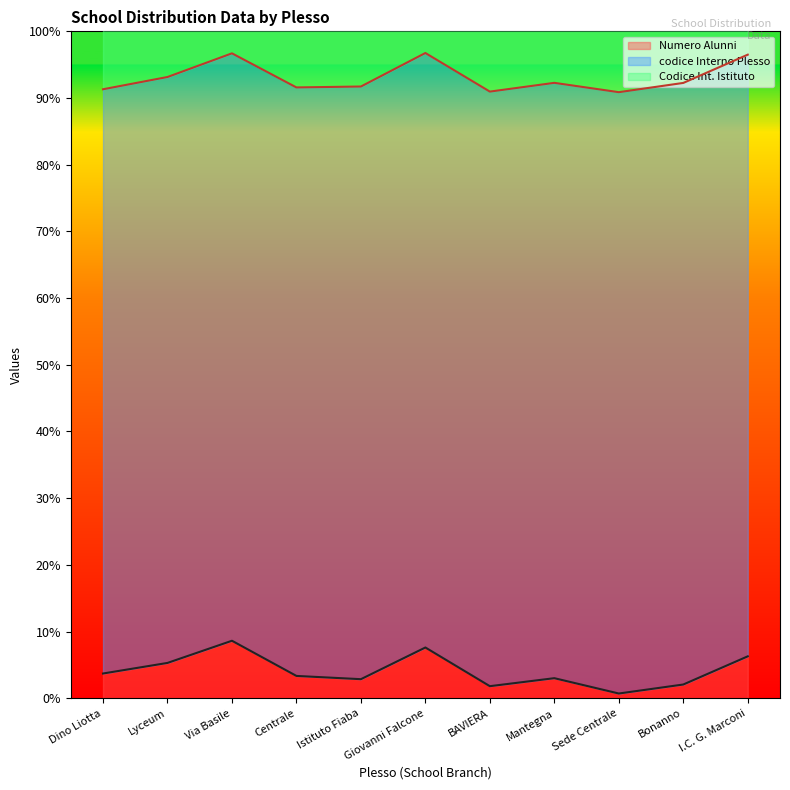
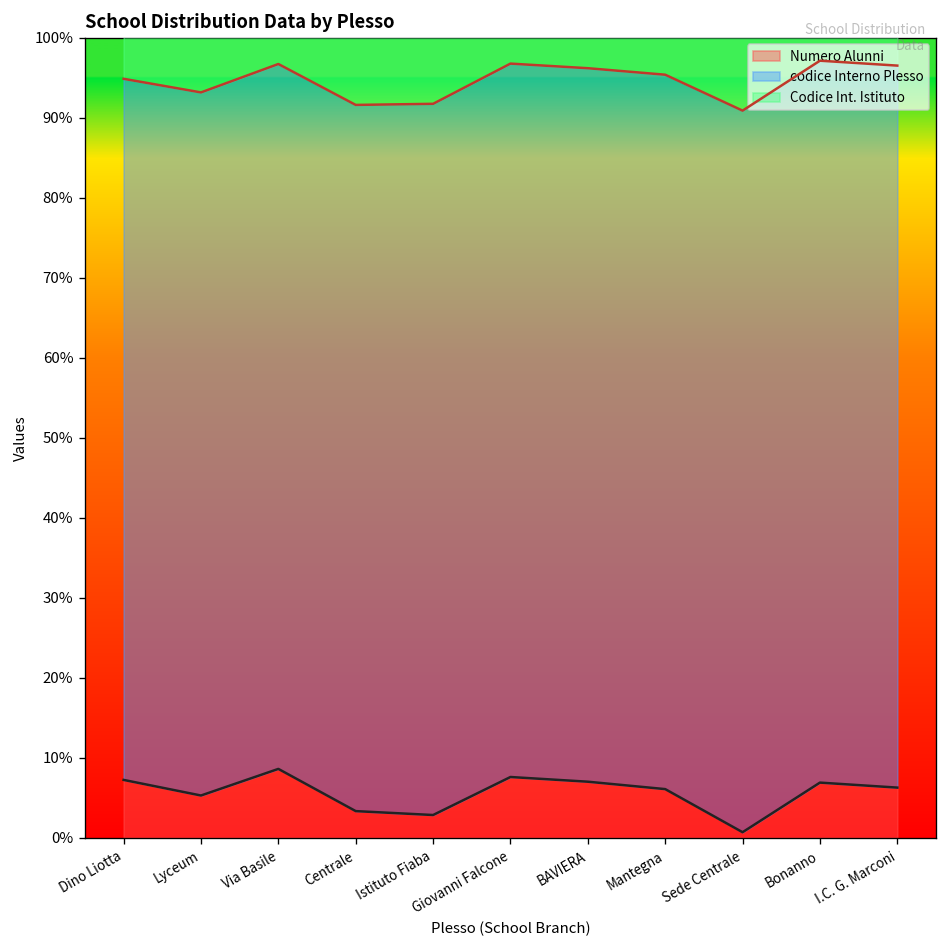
  {
    "Numero Alunni": {
-     "Dino Liotta": "4%",
+     "Dino Liotta": "7%",
      "Lyceum": "5%",
      "Via Basile": "9%",
      "Centrale": "3%",
      "Istituto Fiaba": "3%",
      "Giovanni Falcone": "8%",
-     "BAVIERA": "2%",
-     "Mantegna": "3%",
+     "BAVIERA": "7%",
+     "Mantegna": "6%",
      "Sede Centrale": "1%",
-     "Bonanno": "2%",
+     "Bonanno": "7%",
      "I.C. G. Marconi": "6%"
    },
    "codice Interno Plesso": {
      "Dino Liotta": "88%",
      "Lyceum": "88%",
      "Via Basile": "88%",
      "Centrale": "88%",
      "Istituto Fiaba": "89%",
      "Giovanni Falcone": "89%",
      "BAVIERA": "89%",
      "Mantegna": "89%",
      "Sede Centrale": "90%"
    }
  }
